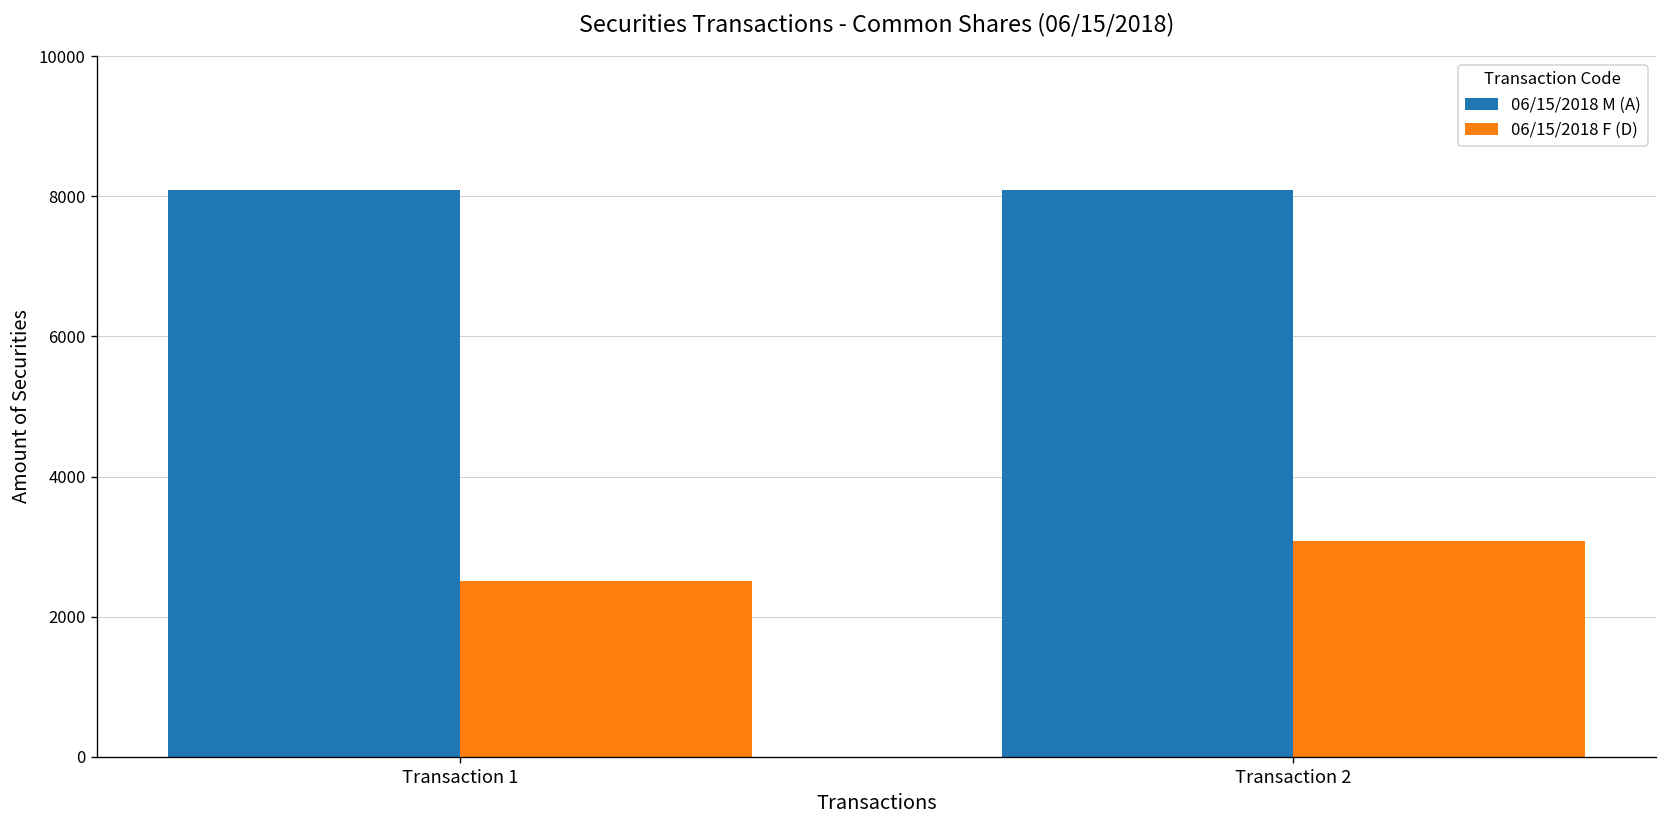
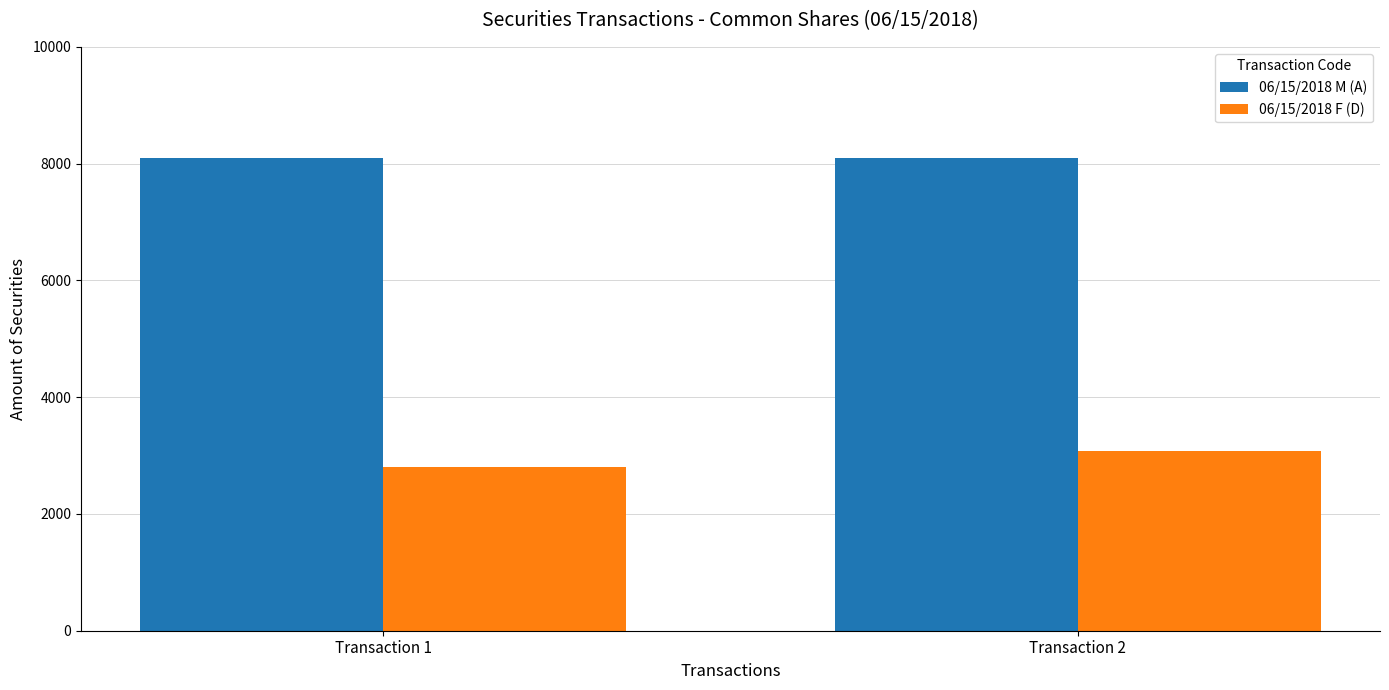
  {
    "06/15/2018 M (A)": {
      "Transaction 1": 8100,
      "Transaction 2": 8100
    },
    "06/15/2018 F (D)": {
-     "Transaction 1": 2500,
+     "Transaction 1": 2800,
      "Transaction 2": 3100
    }
  }
